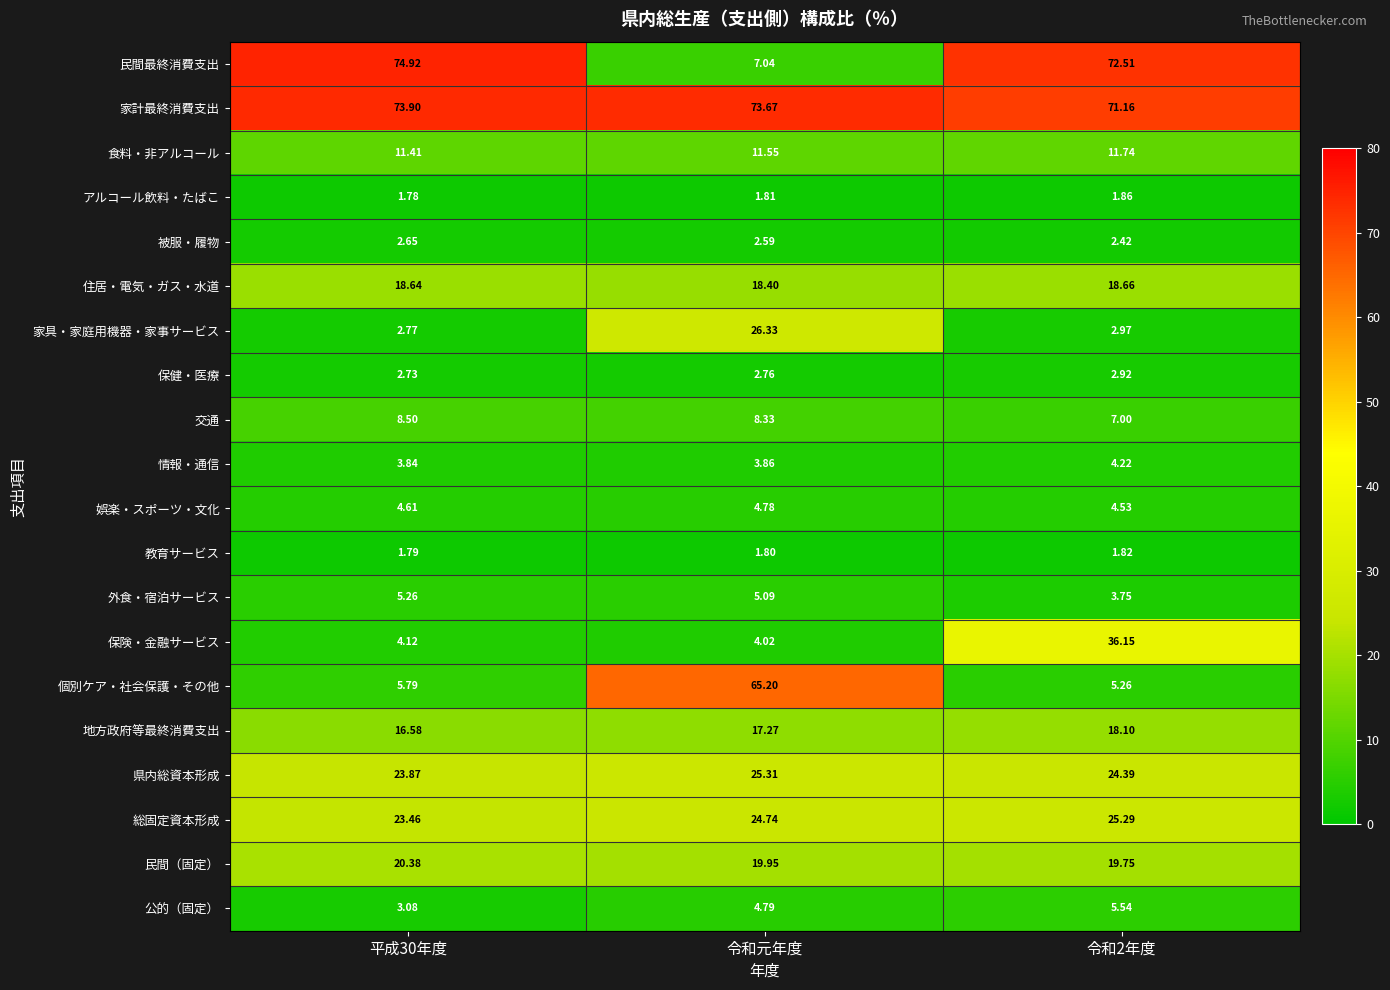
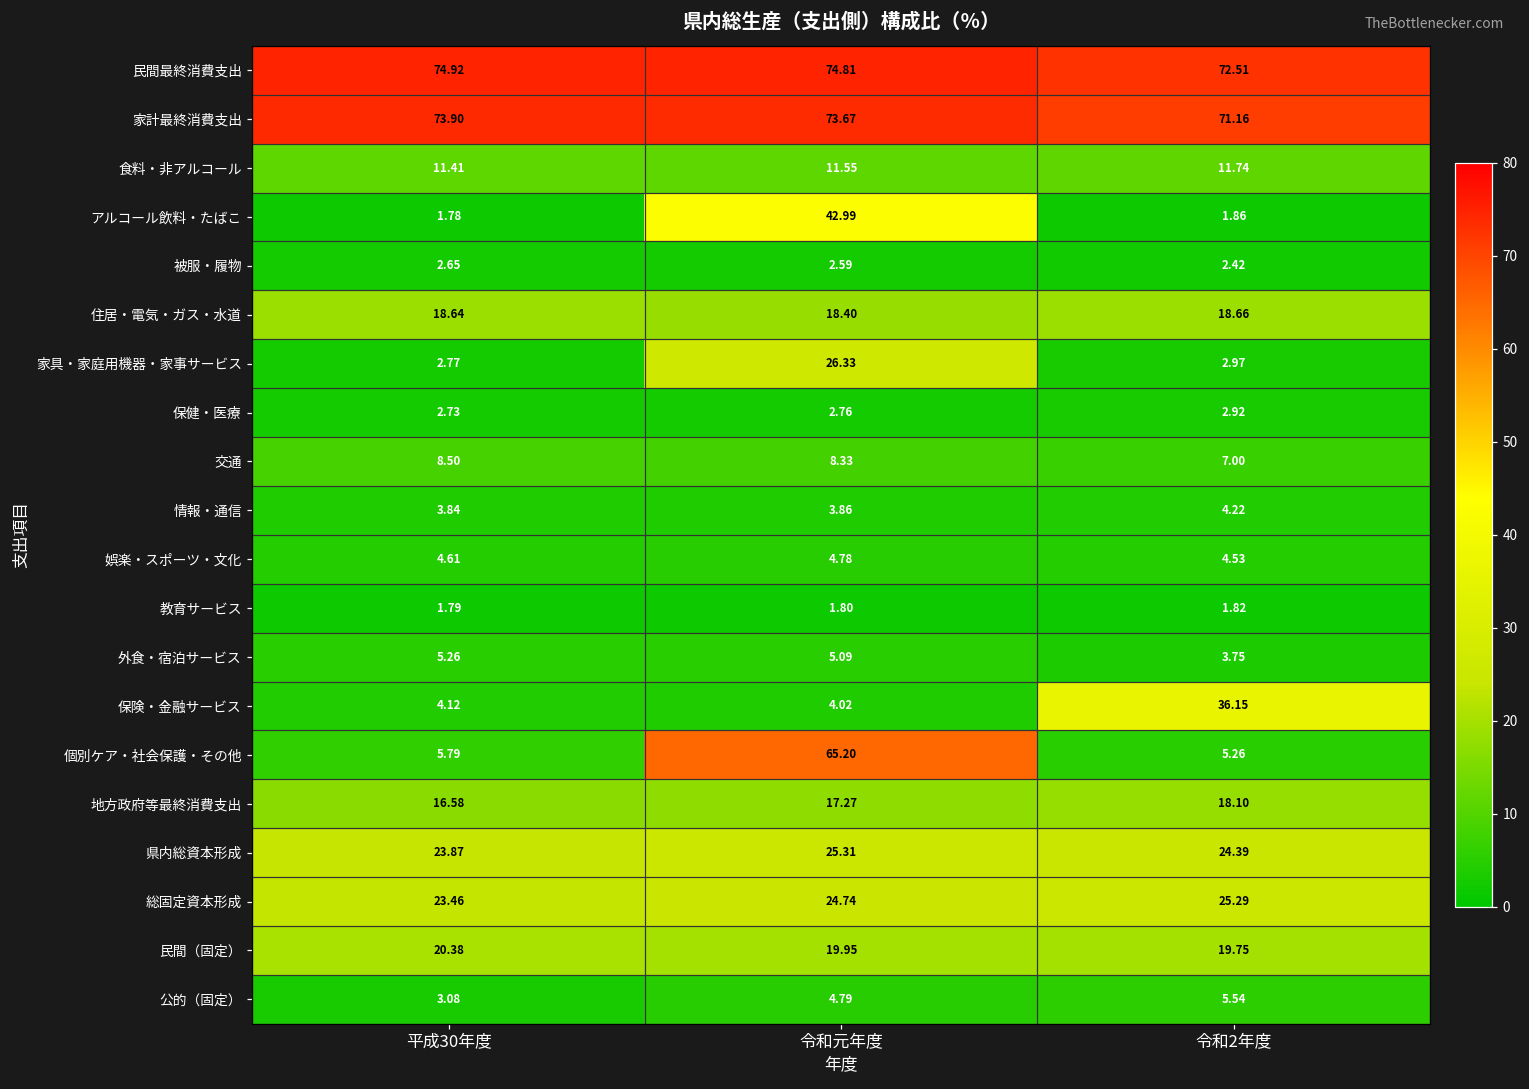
  {
    "民間最終消費支出": {
      "平成30年度": 74.92,
-     "令和元年度": 7.04,
+     "令和元年度": 74.81,
      "令和2年度": 72.51
    },
    "家計最終消費支出": {
      "平成30年度": 73.90,
      "令和元年度": 73.67,
      "令和2年度": 71.16
    },
    "食料・非アルコール": {
      "平成30年度": 11.41,
      "令和元年度": 11.55,
      "令和2年度": 11.74
    },
    "アルコール飲料・たばこ": {
      "平成30年度": 1.78,
-     "令和元年度": 1.81,
+     "令和元年度": 42.99,
      "令和2年度": 1.86
    },
    "被服・履物": {
      "平成30年度": 2.65,
      "令和元年度": 2.59,
      "令和2年度": 2.42
    },
    "住居・電気・ガス・水道": {
      "平成30年度": 18.64,
      "令和元年度": 18.40,
      "令和2年度": 18.66
    },
    "家具・家庭用機器・家事サービス": {
      "平成30年度": 2.77,
      "令和元年度": 26.33,
      "令和2年度": 2.97
    },
    "保健・医療": {
      "平成30年度": 2.73,
      "令和元年度": 2.76,
      "令和2年度": 2.92
    },
    "交通": {
      "平成30年度": 8.50,
      "令和元年度": 8.33,
      "令和2年度": 7.00
    },
    "情報・通信": {
      "平成30年度": 3.84,
      "令和元年度": 3.86,
      "令和2年度": 4.22
    },
    "娯楽・スポーツ・文化": {
      "平成30年度": 4.61,
      "令和元年度": 4.78,
      "令和2年度": 4.53
    },
    "教育サービス": {
      "平成30年度": 1.79,
      "令和元年度": 1.80,
      "令和2年度": 1.82
    },
    "外食・宿泊サービス": {
      "平成30年度": 5.26,
      "令和元年度": 5.09,
      "令和2年度": 3.75
    },
    "保険・金融サービス": {
      "平成30年度": 4.12,
      "令和元年度": 4.02,
      "令和2年度": 36.15
    },
    "個別ケア・社会保護・その他": {
      "平成30年度": 5.79,
      "令和元年度": 65.20,
      "令和2年度": 5.26
    },
    "地方政府等最終消費支出": {
      "平成30年度": 16.58,
      "令和元年度": 17.27,
      "令和2年度": 18.10
    },
    "県内総資本形成": {
      "平成30年度": 23.87,
      "令和元年度": 25.31,
      "令和2年度": 24.39
    },
    "総固定資本形成": {
      "平成30年度": 23.46,
      "令和元年度": 24.74,
      "令和2年度": 25.29
    },
    "民間（固定）": {
      "平成30年度": 20.38,
      "令和元年度": 19.95,
      "令和2年度": 19.75
    },
    "公的（固定）": {
      "平成30年度": 3.08,
      "令和元年度": 4.79,
      "令和2年度": 5.54
    }
  }
